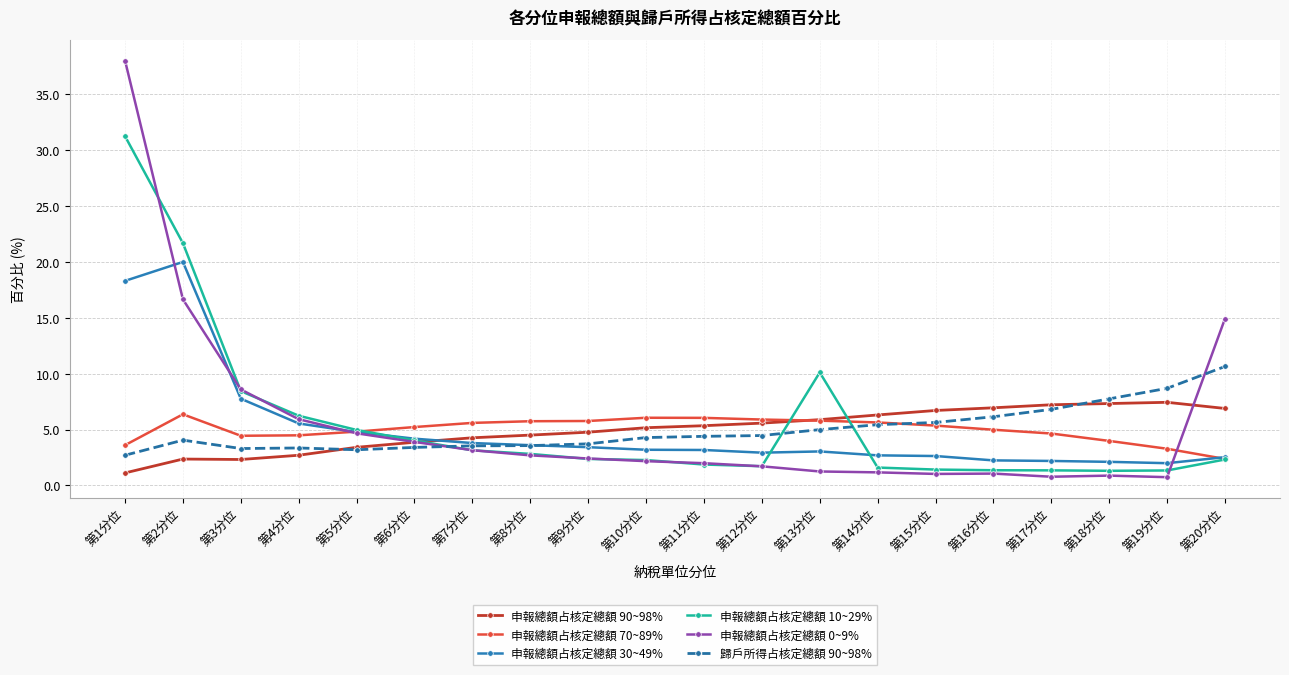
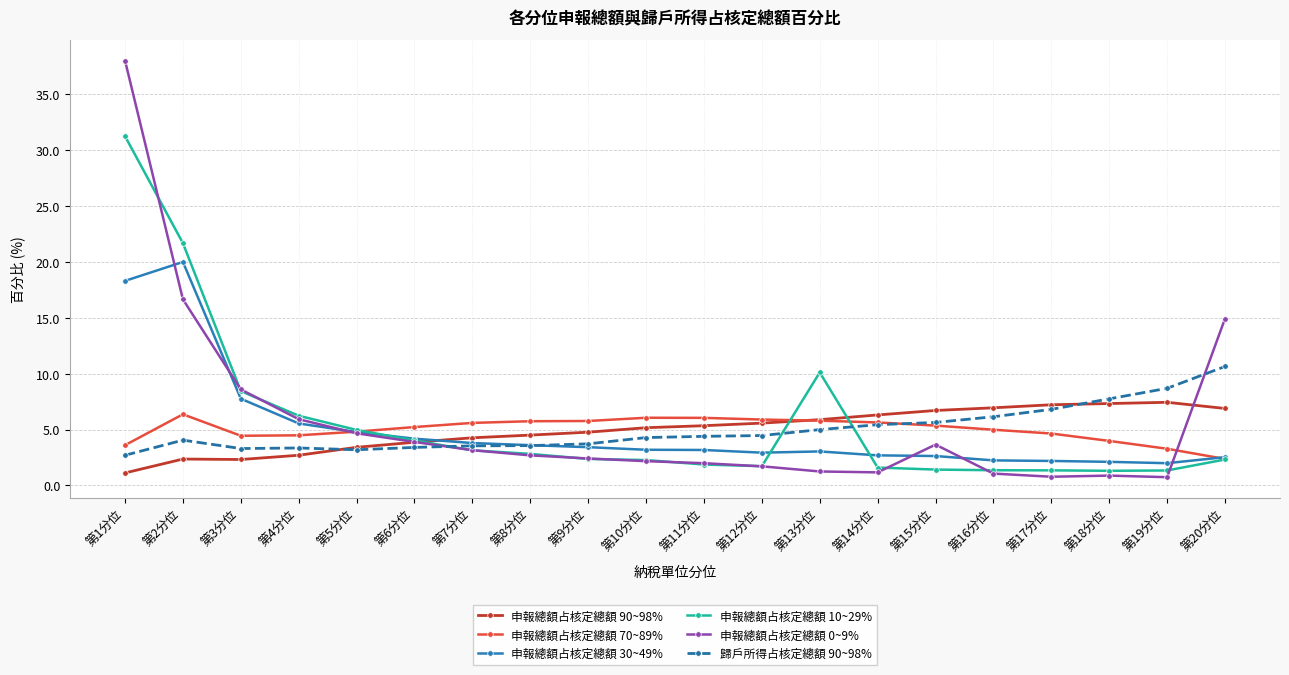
  {
    "申報總額占核定總額 10~29%": {
      "第1分位": 31.2,
      "第2分位": 21.7,
      "第4分位": 6.2,
      "第13分位": 10.1,
      "第14分位": 1.6,
      "第15分位": 1.4,
      "第16分位": 1.4,
      "第17分位": 1.4,
      "第18分位": 1.3,
      "第19分位": 1.3
    },
    "申報總額占核定總額 0~9%": {
      "第1分位": 38.0,
      "第2分位": 16.6,
      "第4分位": 5.9,
      "第13分位": 1.3,
      "第14分位": 1.2,
-     "第15分位": 1.0,
+     "第15分位": 3.7,
      "第16分位": 1.1,
      "第17分位": 0.8,
      "第18分位": 0.9,
      "第19分位": 0.7,
      "第20分位": 14.9
    }
  }
